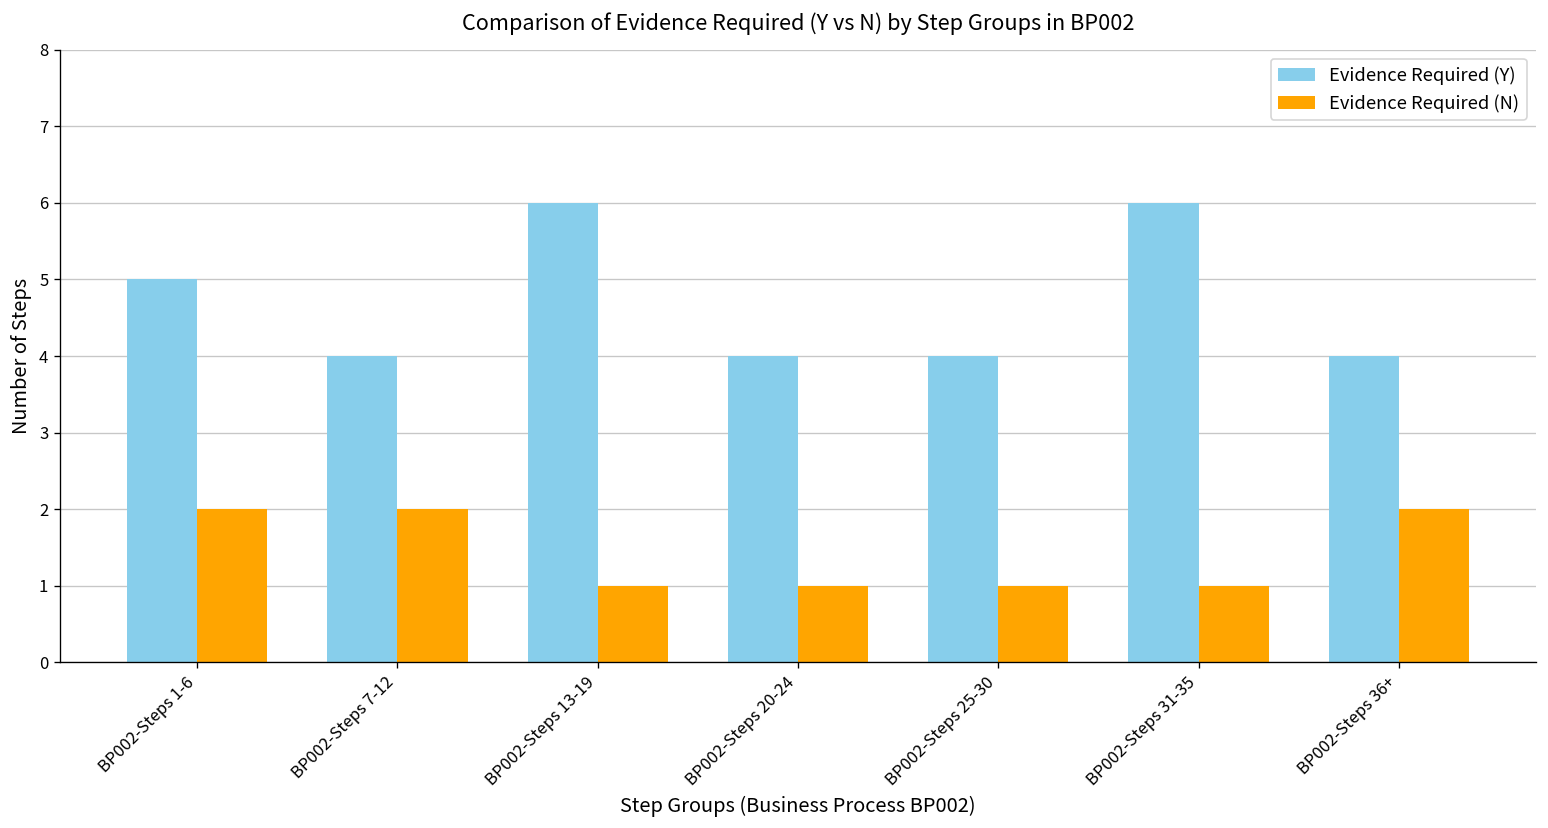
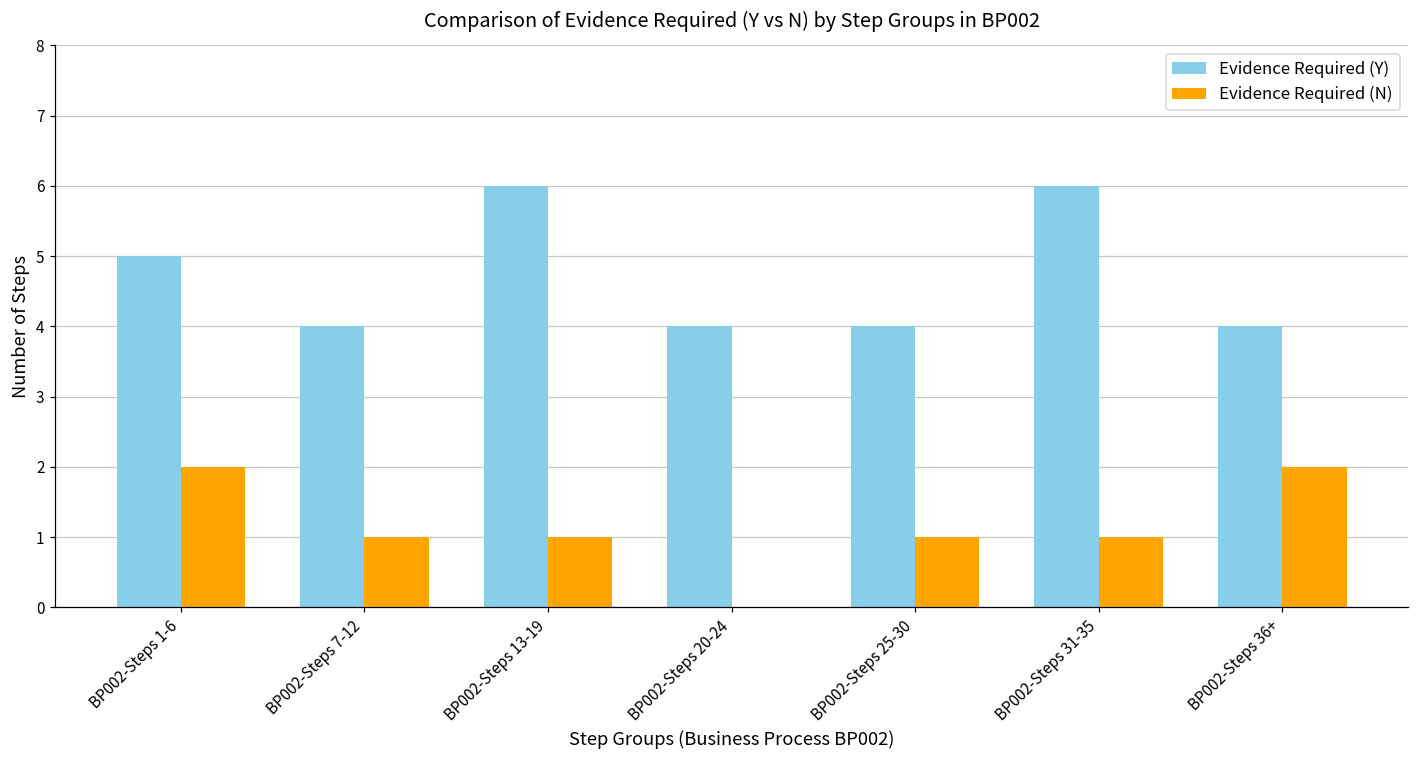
  {
    "Evidence Required (Y)": {
      "BP002-Steps 1-6": 5,
      "BP002-Steps 7-12": 4,
      "BP002-Steps 13-19": 6,
      "BP002-Steps 20-24": 4,
      "BP002-Steps 25-30": 4,
      "BP002-Steps 31-35": 6,
      "BP002-Steps 36+": 4
    },
    "Evidence Required (N)": {
      "BP002-Steps 1-6": 2,
-     "BP002-Steps 7-12": 2,
+     "BP002-Steps 7-12": 1,
      "BP002-Steps 13-19": 1,
-     "BP002-Steps 20-24": 1,
+     "BP002-Steps 20-24": 0,
      "BP002-Steps 25-30": 1,
      "BP002-Steps 31-35": 1,
      "BP002-Steps 36+": 2
    }
  }
